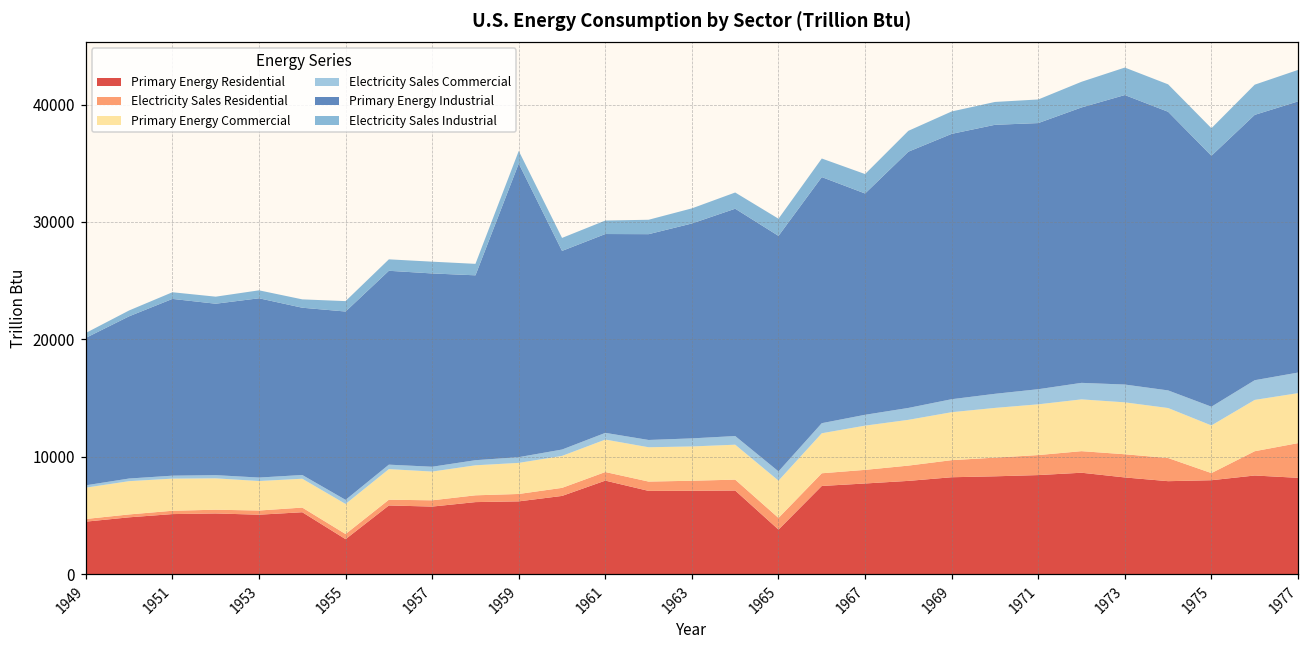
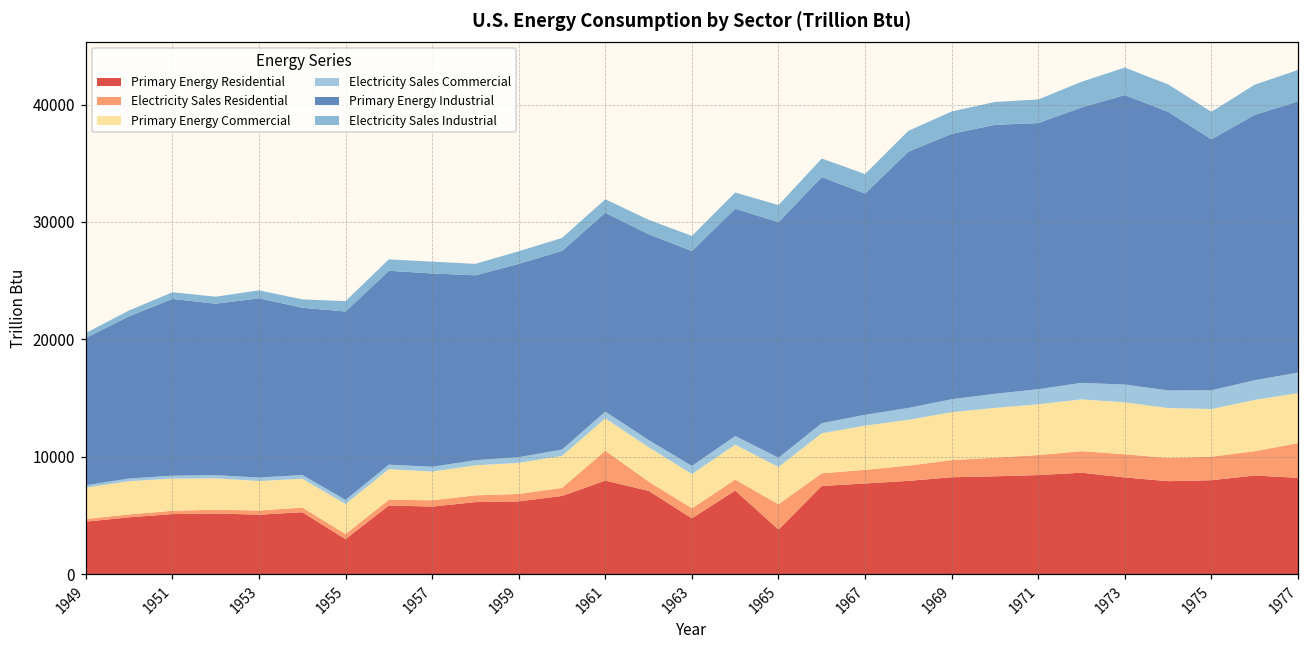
  {
    "Primary Energy Residential": {
      "1951": 5100,
      "1953": 5100,
      "1955": 3000,
      "1957": 5700,
      "1959": 6200,
      "1961": 8000,
-     "1963": 7100,
+     "1963": 4700,
      "1965": 3800,
      "1967": 7700,
      "1969": 8200,
      "1971": 8400,
      "1973": 8200,
      "1975": 8000,
      "1977": 8200
    },
    "Electricity Sales Residential": {
      "1951": 300,
      "1953": 400,
      "1955": 400,
      "1957": 500,
      "1959": 600,
-     "1961": 700,
+     "1961": 2500,
      "1963": 900,
-     "1965": 1000,
+     "1965": 2200,
      "1967": 1200,
      "1969": 1500,
      "1971": 1700,
      "1973": 2000,
-     "1975": 600,
+     "1975": 2000,
      "1977": 3000
    },
    "Primary Energy Commercial": {
      "1951": 2700,
      "1953": 2500,
      "1955": 2600,
      "1957": 2400,
      "1959": 2600,
      "1961": 2800,
      "1963": 2900,
      "1965": 3200,
      "1967": 3800,
      "1969": 4100,
      "1971": 4300,
      "1973": 4400,
      "1975": 4100,
      "1977": 4300
    },
    "Primary Energy Industrial": {
      "1949": 12600,
      "1951": 15100,
      "1953": 15300,
      "1955": 16000,
      "1957": 16500,
-     "1959": 25000,
+     "1959": 16500,
      "1961": 16900,
      "1963": 18300,
      "1965": 20100,
      "1967": 18900,
      "1969": 22600,
      "1971": 22700,
      "1973": 24700,
      "1975": 21400,
      "1977": 23100
    }
  }
